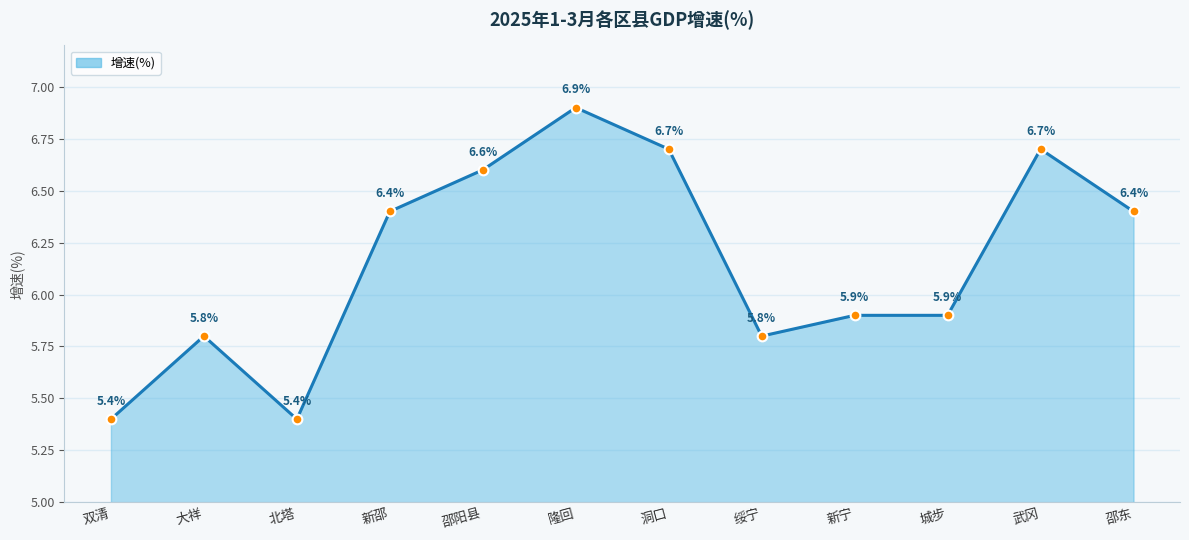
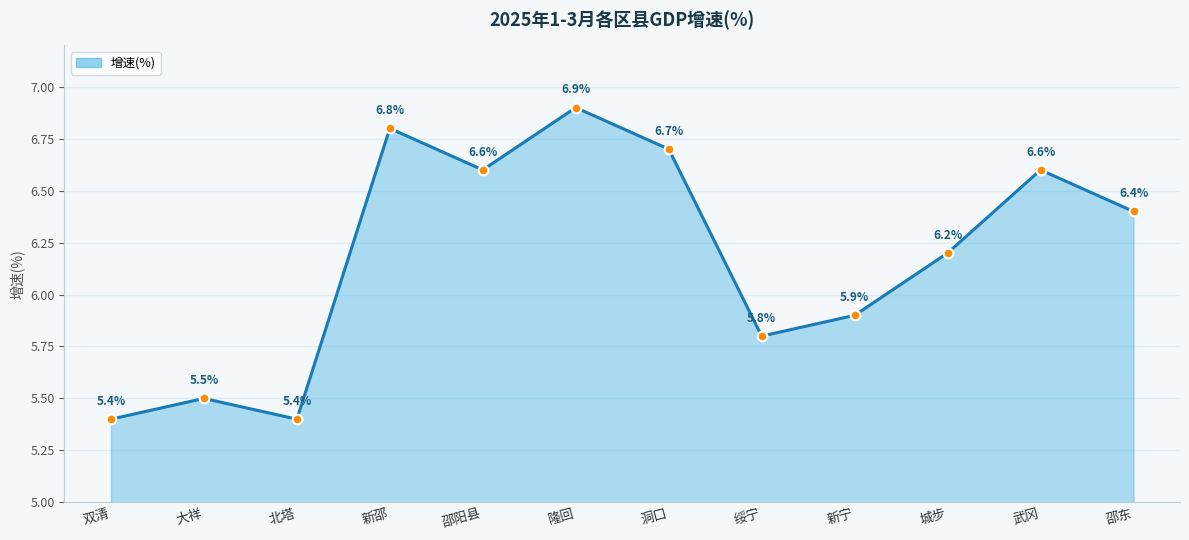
  {
    "双清": "5.4%",
-   "大祥": "5.8%",
+   "大祥": "5.5%",
    "北塔": "5.4%",
-   "新邵": "6.4%",
+   "新邵": "6.8%",
    "邵阳县": "6.6%",
    "隆回": "6.9%",
    "洞口": "6.7%",
    "绥宁": "5.8%",
    "新宁": "5.9%",
-   "城步": "5.9%",
-   "武冈": "6.7%",
+   "城步": "6.2%",
+   "武冈": "6.6%",
    "邵东": "6.4%"
  }
